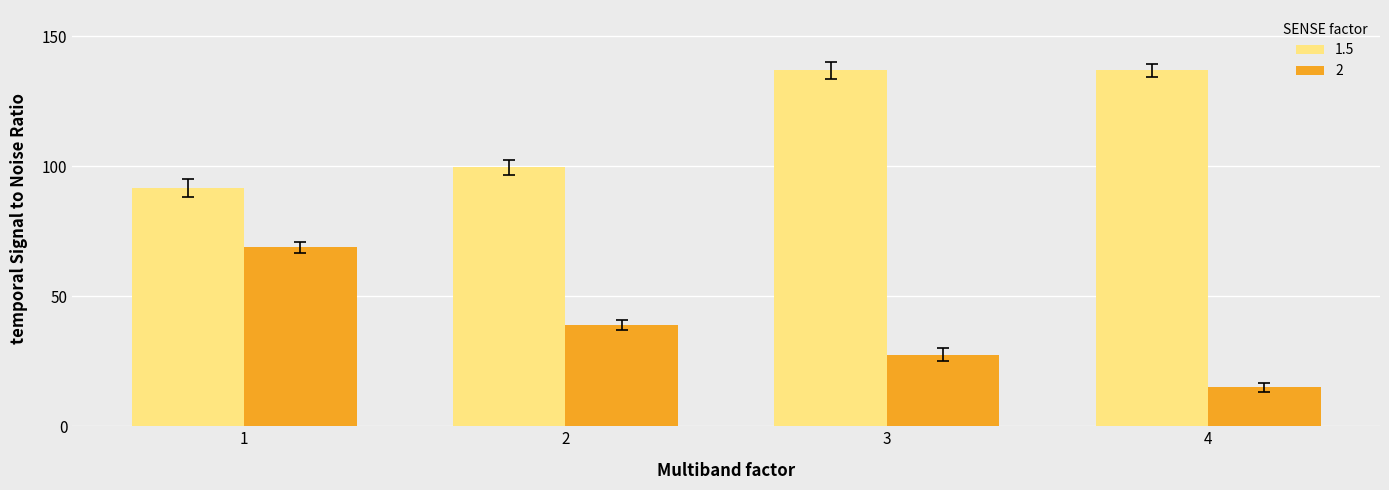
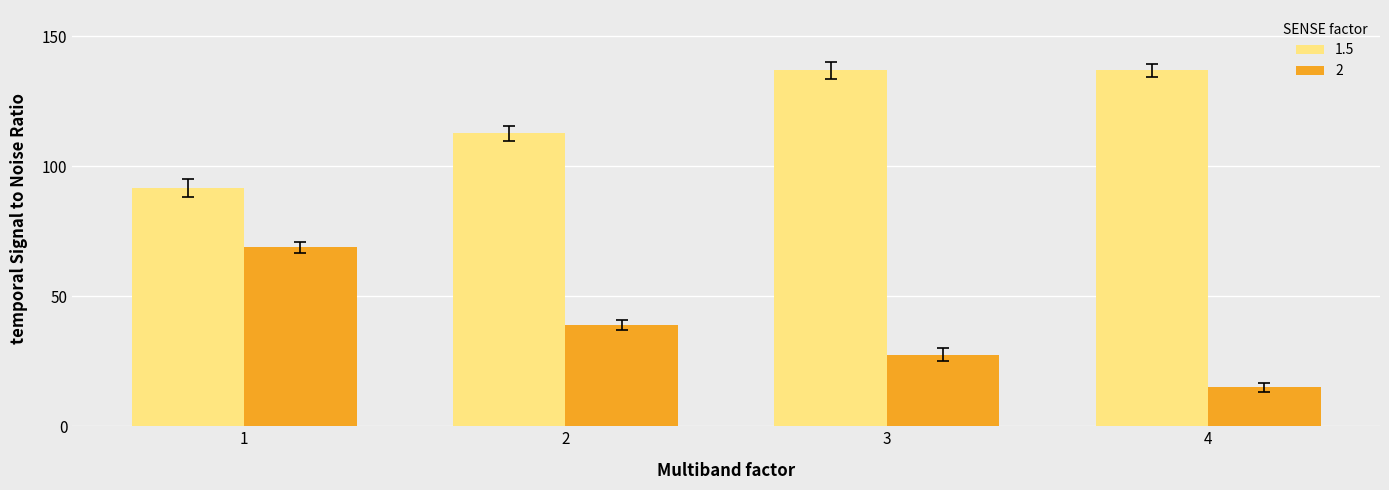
  {
    "1.5": {
      "1": 92,
-     "2": 100,
+     "2": 113,
      "3": 137,
      "4": 137
    },
    "2": {
      "1": 69,
      "2": 39,
      "3": 27,
      "4": 15
    }
  }
